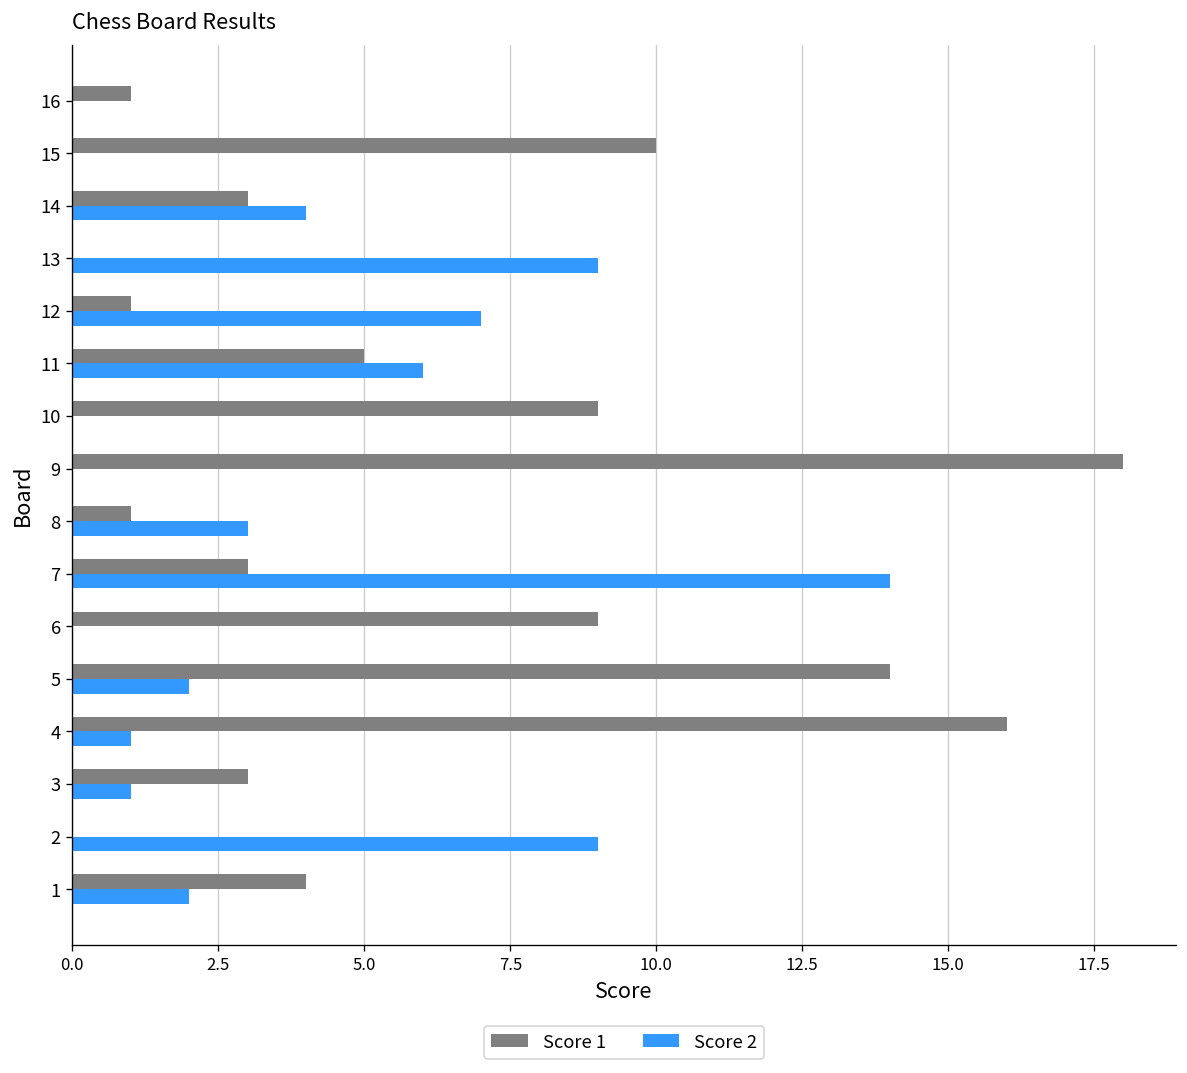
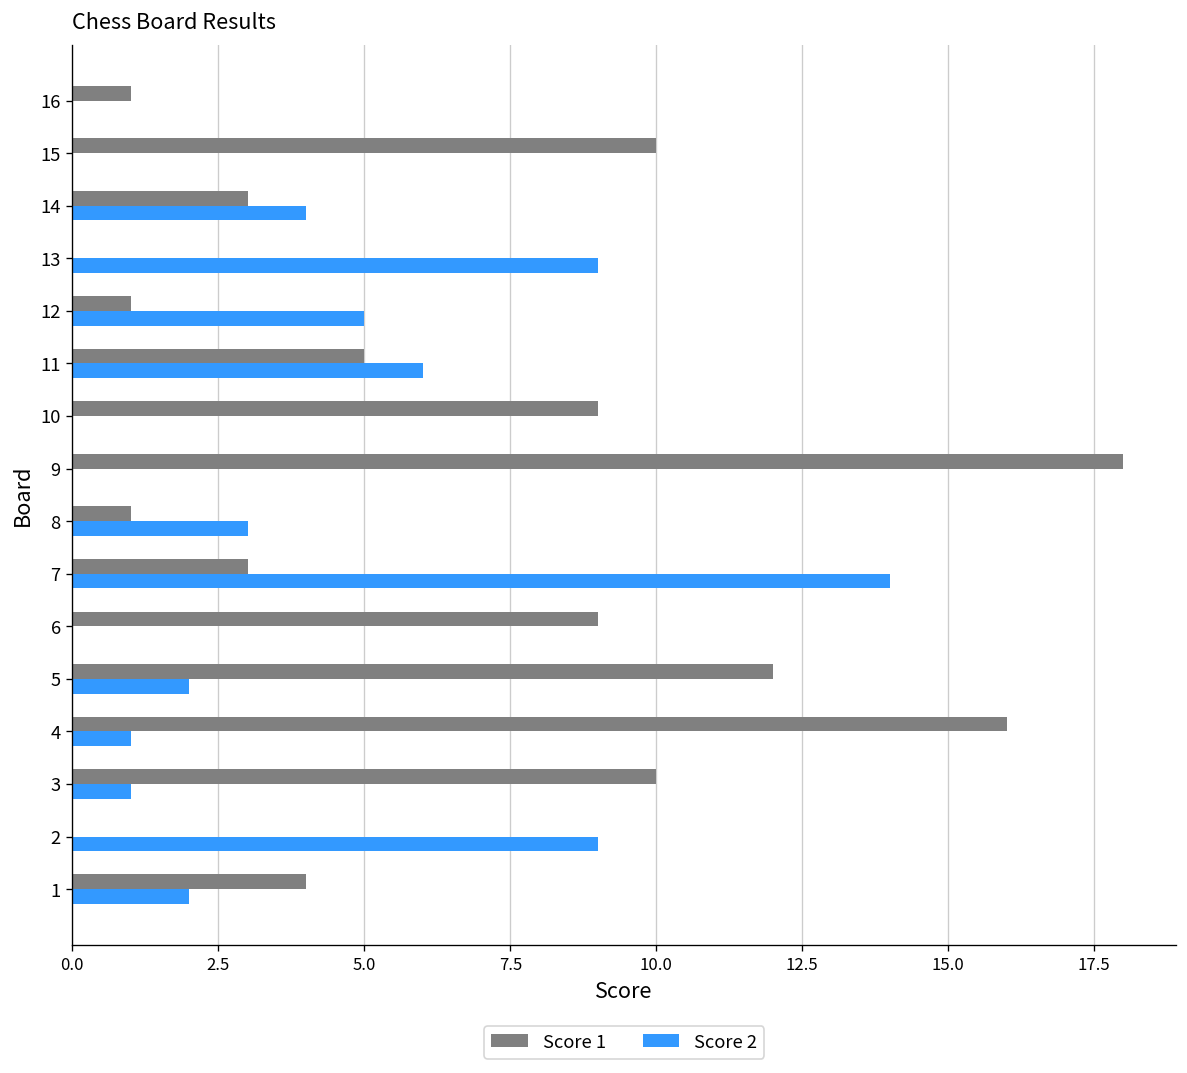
  {
    "Score 1": {
      "16": 1,
      "15": 10,
      "14": 3,
      "13": 0,
      "12": 1,
      "11": 5,
      "10": 9,
      "9": 18,
      "8": 1,
      "7": 3,
      "6": 9,
-     "5": 14,
+     "5": 12,
      "4": 16,
-     "3": 3,
+     "3": 10,
      "2": 0,
      "1": 4
    },
    "Score 2": {
      "16": 0,
      "15": 0,
      "14": 4,
      "13": 9,
-     "12": 7,
+     "12": 5,
      "11": 6,
      "10": 0,
      "9": 0,
      "8": 3,
      "7": 14,
      "6": 0,
      "5": 2,
      "4": 1,
      "3": 1,
      "2": 9,
      "1": 2
    }
  }
